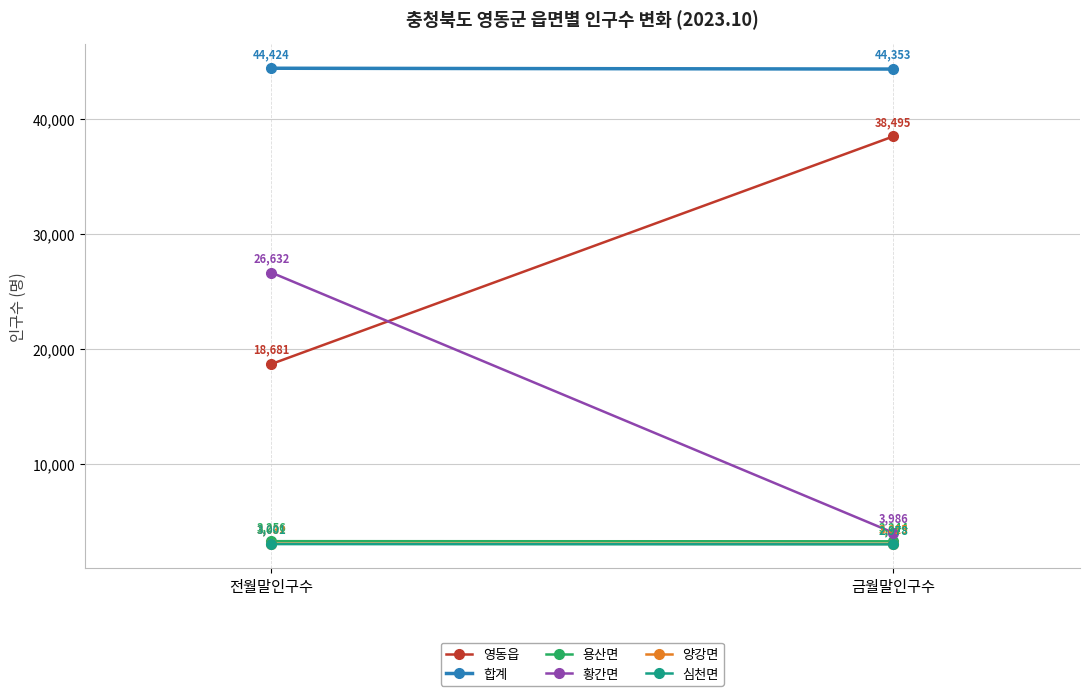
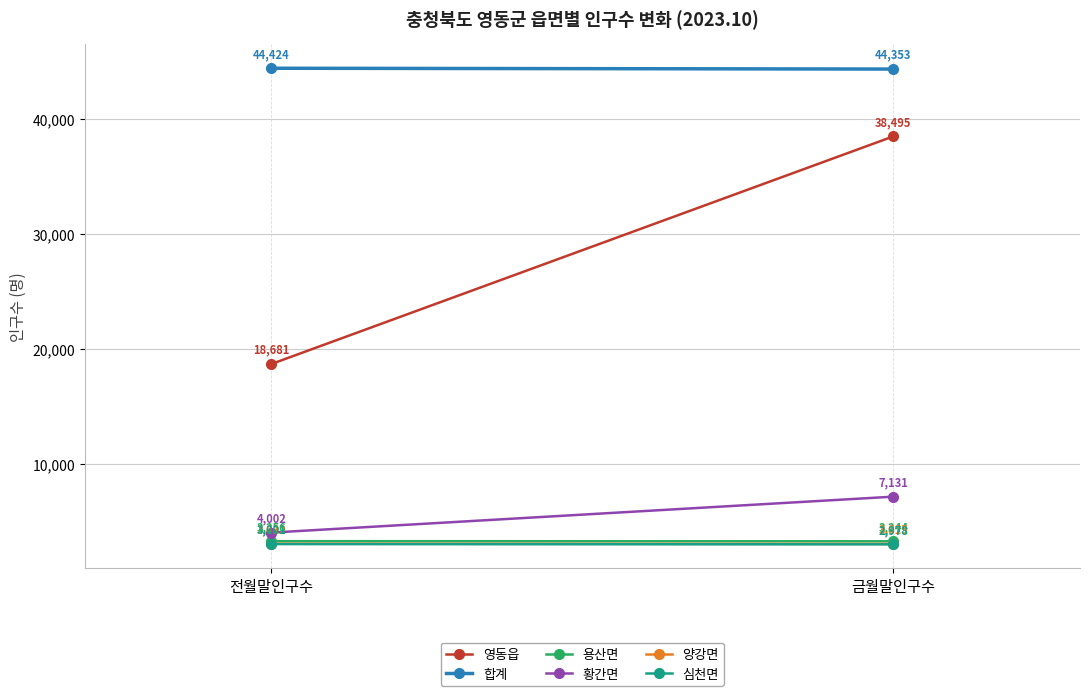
  {
    "영동읍": {
      "전월말인구수": "18,681",
      "금월말인구수": "38,495"
    },
    "합계": {
      "전월말인구수": "44,424",
      "금월말인구수": "44,353"
    },
    "황간면": {
-     "전월말인구수": "26,632",
-     "금월말인구수": "3,986"
+     "전월말인구수": "4,002",
+     "금월말인구수": "7,131"
    }
  }
